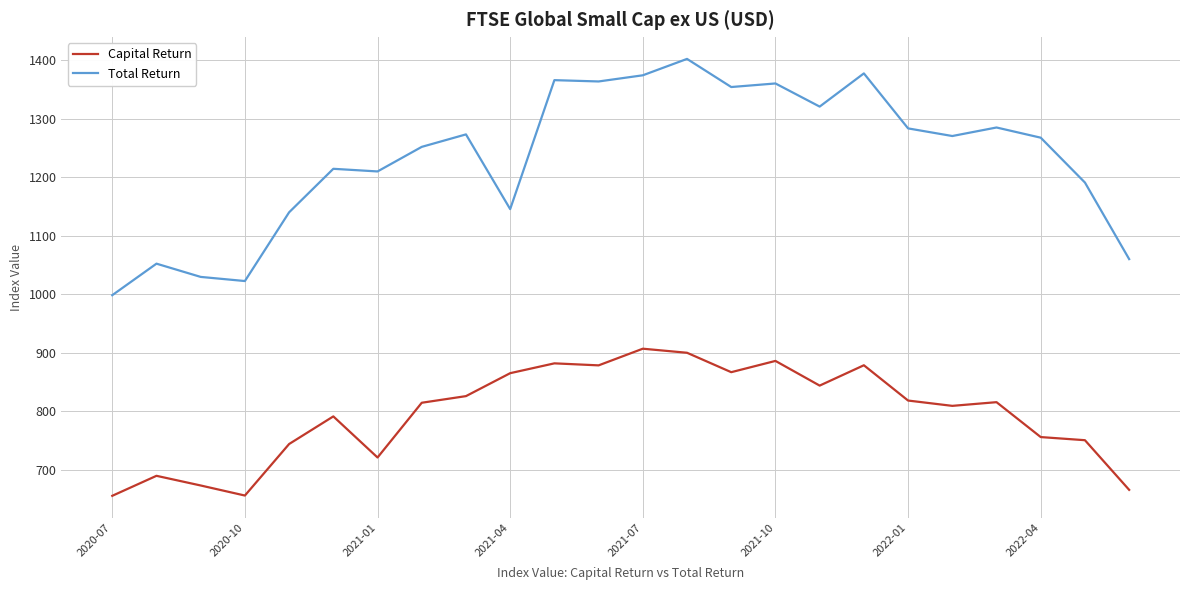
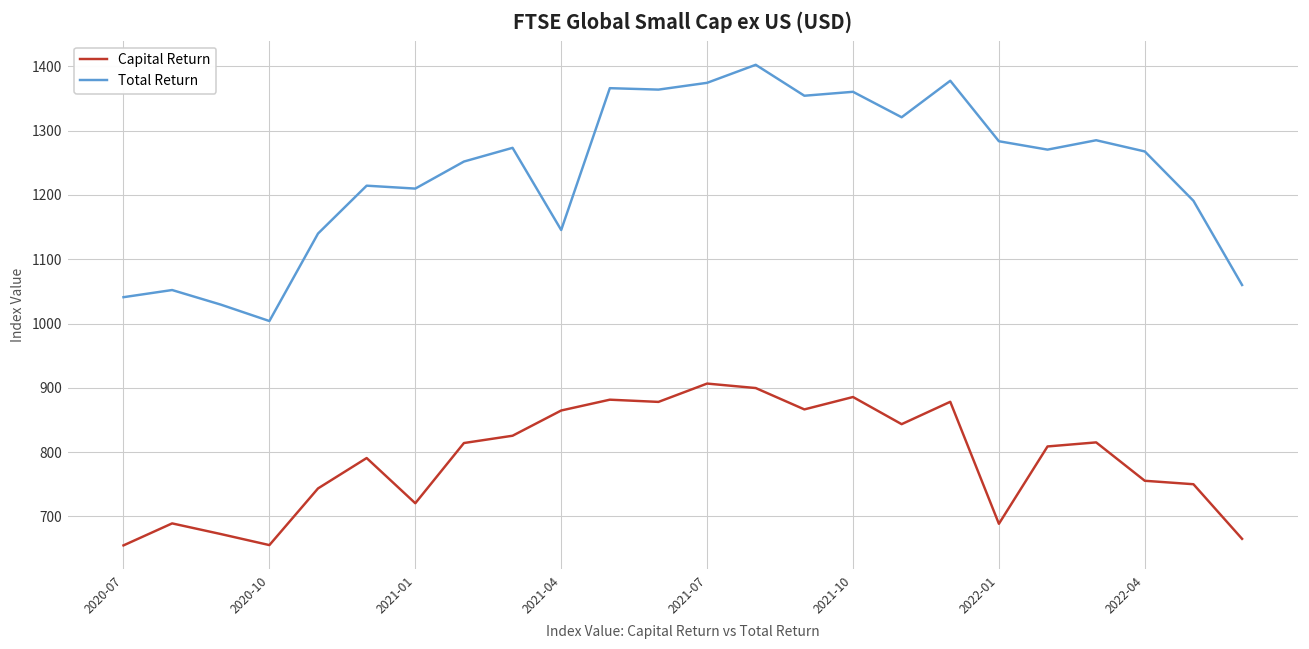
  {
    "Capital Return": {
      "2020-07": 660,
      "2020-10": 660,
      "2021-01": 720,
      "2021-04": 860,
      "2021-07": 910,
      "2021-10": 890,
-     "2022-01": 820,
+     "2022-01": 690,
      "2022-04": 760
    },
    "Total Return": {
-     "2020-07": 1000,
-     "2020-10": 1020,
+     "2020-07": 1040,
+     "2020-10": 1000,
      "2021-01": 1210,
      "2021-04": 1150,
      "2021-07": 1370,
      "2021-10": 1360,
      "2022-01": 1280,
      "2022-04": 1270
    }
  }
